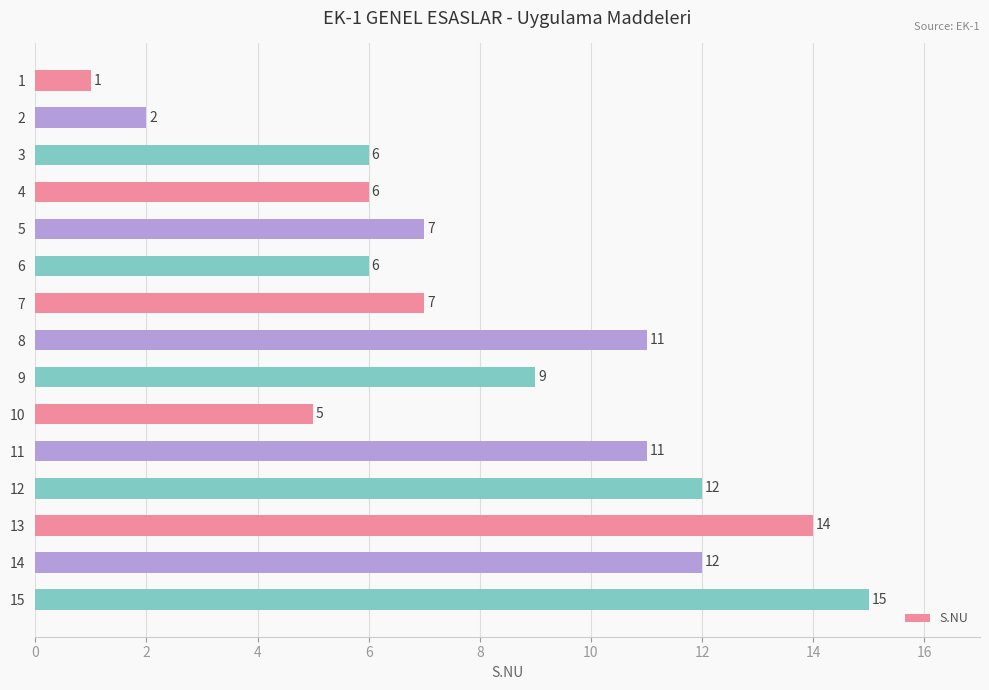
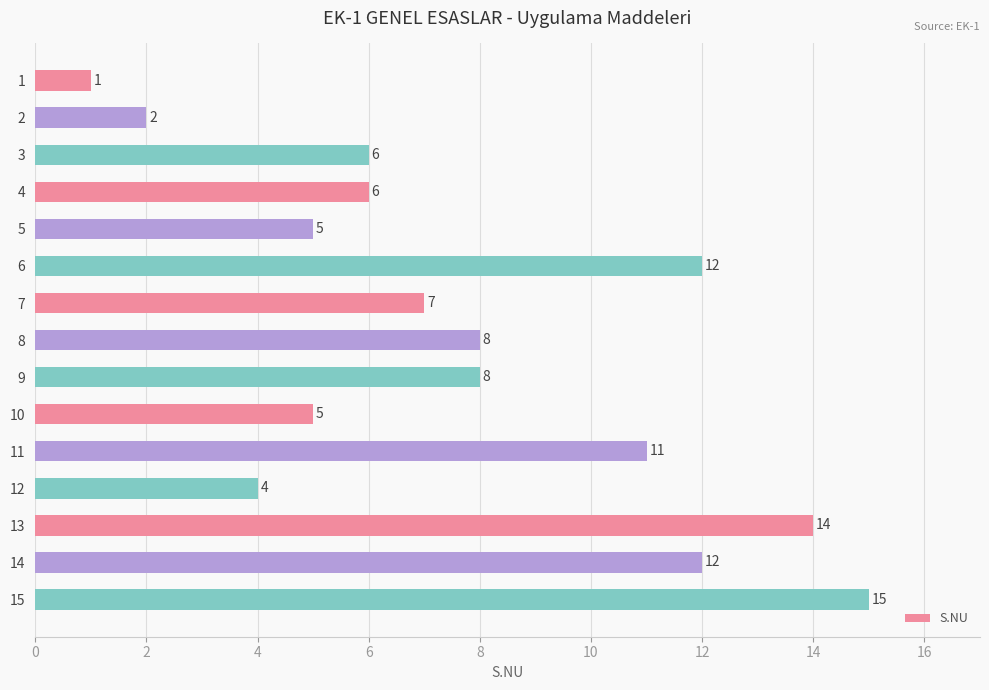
  {
    "1": 1,
    "2": 2,
    "3": 6,
    "4": 6,
-   "5": 7,
-   "6": 6,
+   "5": 5,
+   "6": 12,
    "7": 7,
-   "8": 11,
-   "9": 9,
+   "8": 8,
+   "9": 8,
    "10": 5,
    "11": 11,
-   "12": 12,
+   "12": 4,
    "13": 14,
    "14": 12,
    "15": 15
  }
